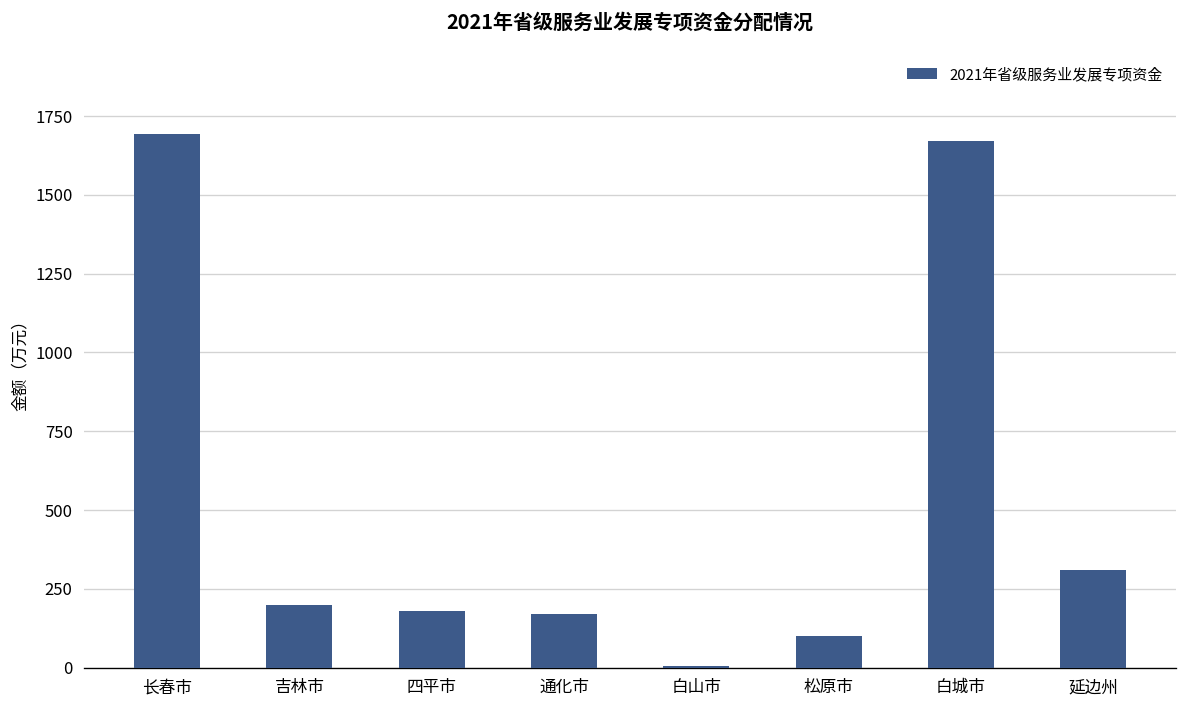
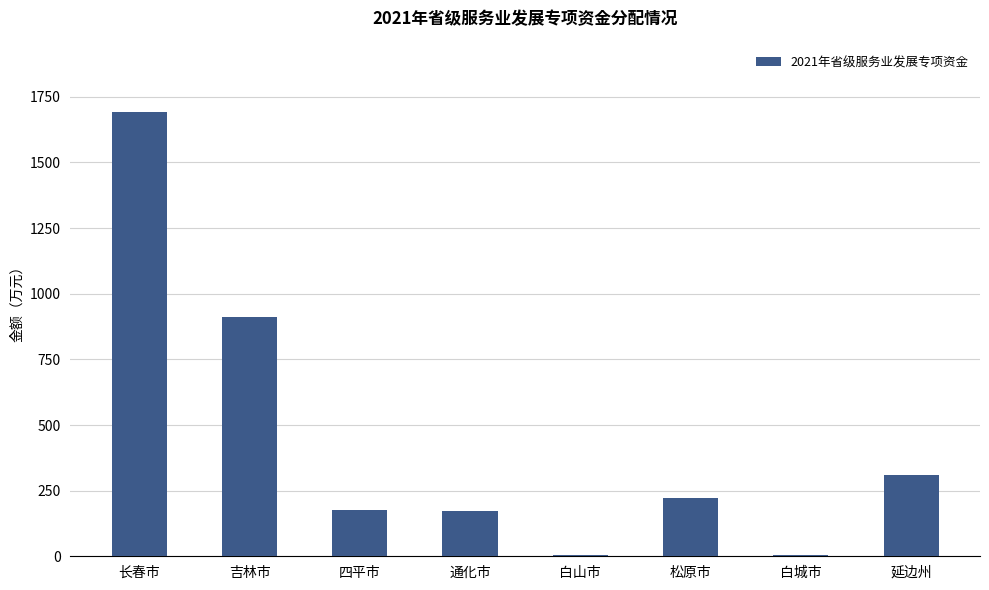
  {
    "长春市": 1690,
-   "吉林市": 200,
+   "吉林市": 910,
    "四平市": 180,
    "通化市": 170,
-   "松原市": 100,
-   "白城市": 1670,
+   "松原市": 220,
+   "白城市": 0,
    "延边州": 310
  }
